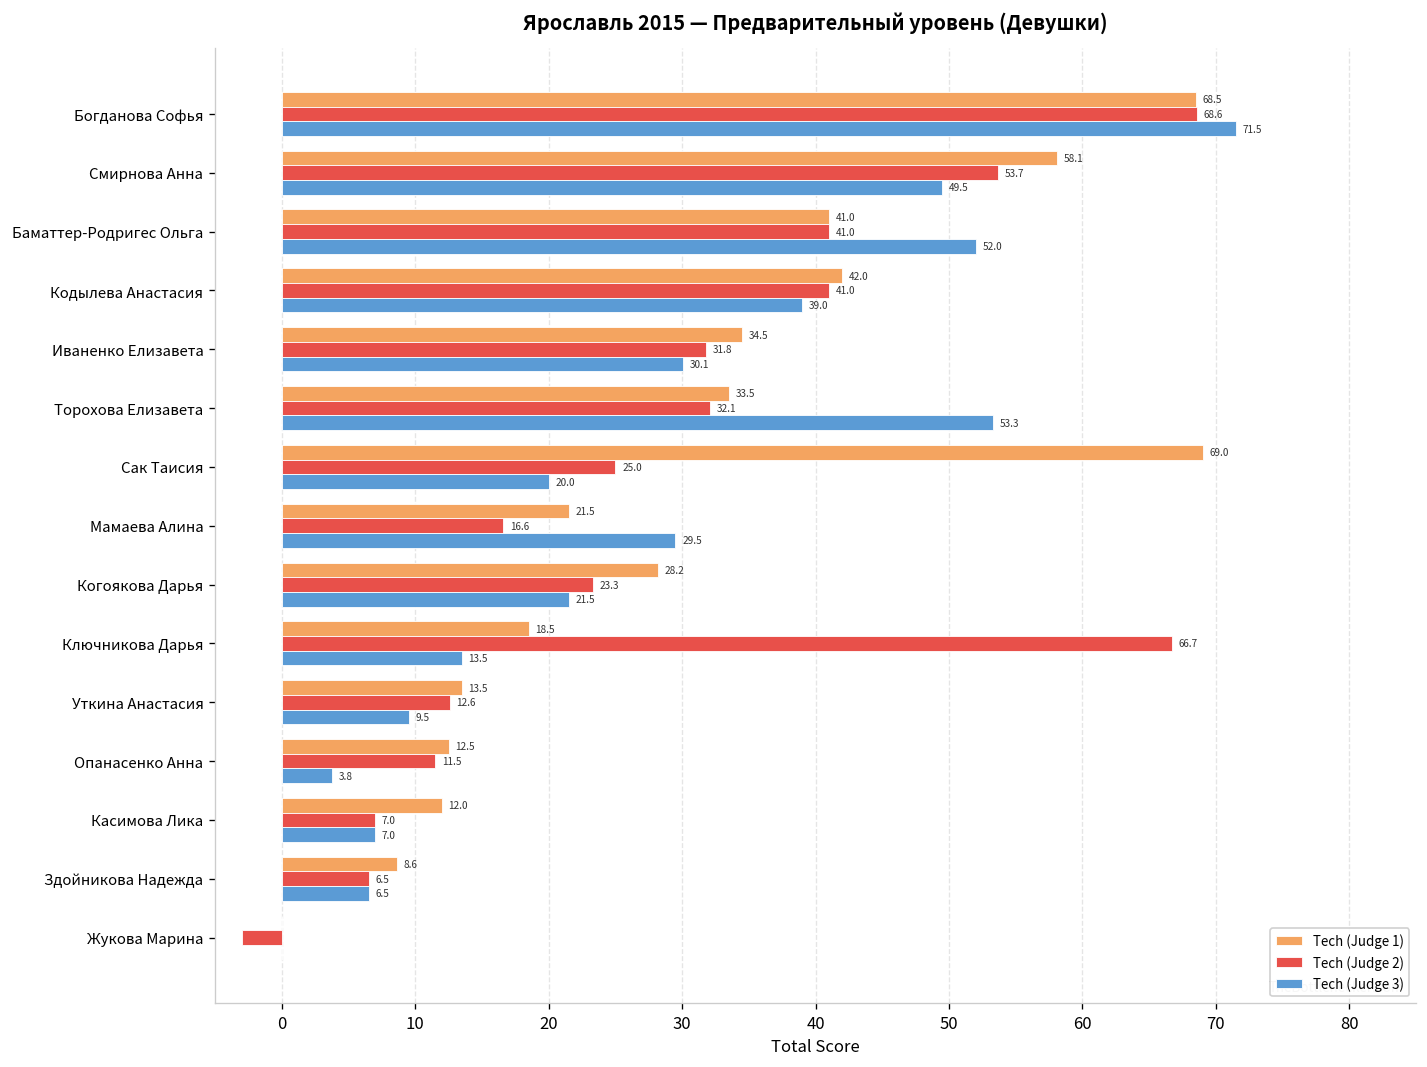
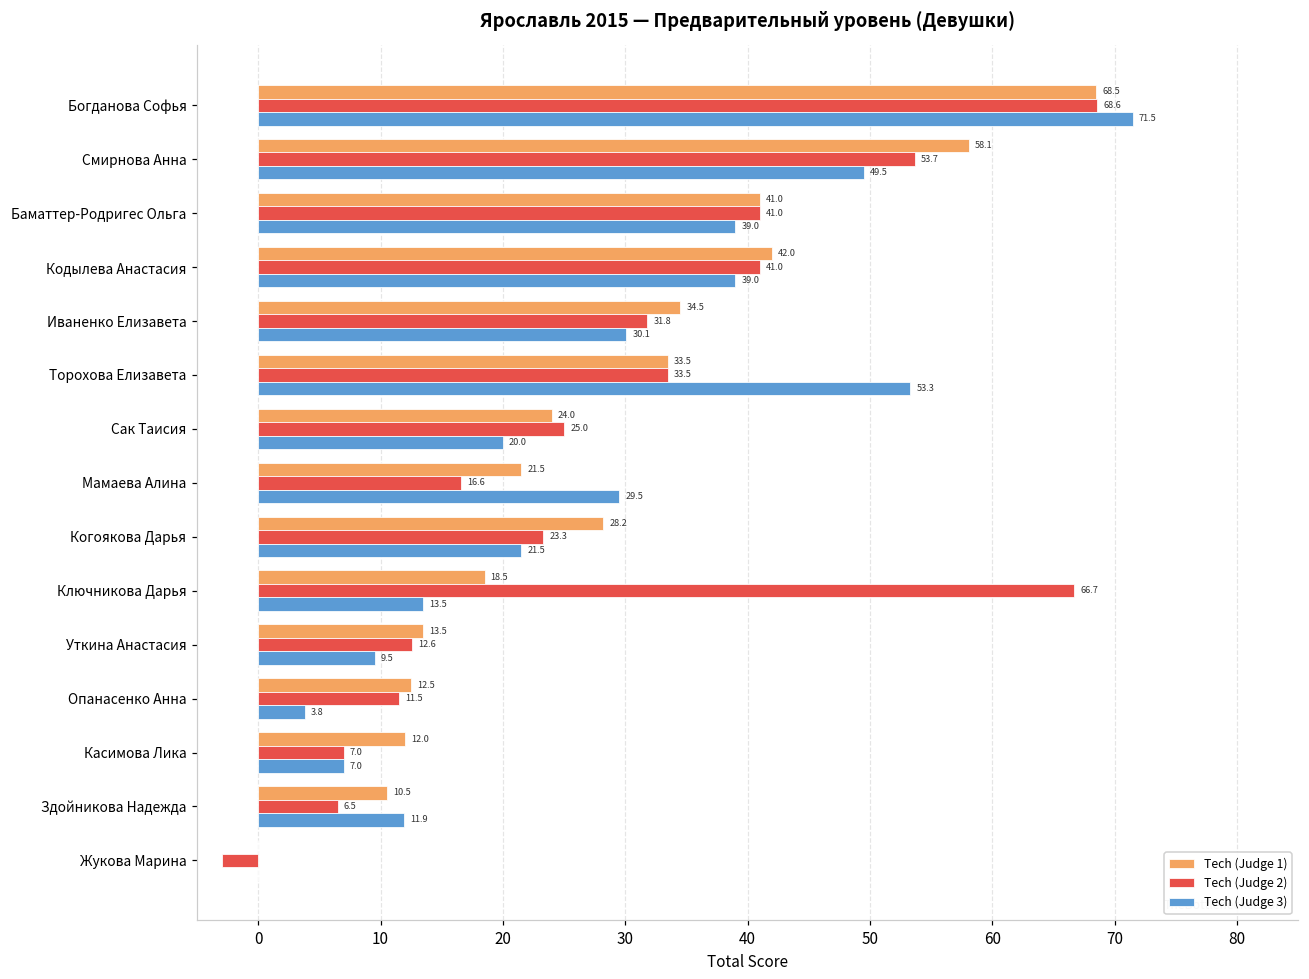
  {
    "Tech (Judge 1)": {
      "Богданова Софья": 68.5,
      "Смирнова Анна": 58.1,
      "Баматтер-Родригес Ольга": 41.0,
      "Кодылева Анастасия": 42.0,
      "Иваненко Елизавета": 34.5,
      "Торохова Елизавета": 33.5,
-     "Сак Таисия": 69.0,
+     "Сак Таисия": 24.0,
      "Мамаева Алина": 21.5,
      "Когоякова Дарья": 28.2,
      "Ключникова Дарья": 18.5,
      "Уткина Анастасия": 13.5,
      "Опанасенко Анна": 12.5,
      "Касимова Лика": 12.0,
-     "Здойникова Надежда": 8.6
+     "Здойникова Надежда": 10.5
    },
    "Tech (Judge 2)": {
      "Богданова Софья": 68.6,
      "Смирнова Анна": 53.7,
      "Баматтер-Родригес Ольга": 41.0,
      "Кодылева Анастасия": 41.0,
      "Иваненко Елизавета": 31.8,
-     "Торохова Елизавета": 32.1,
+     "Торохова Елизавета": 33.5,
      "Сак Таисия": 25.0,
      "Мамаева Алина": 16.6,
      "Когоякова Дарья": 23.3,
      "Ключникова Дарья": 66.7,
      "Уткина Анастасия": 12.6,
      "Опанасенко Анна": 11.5,
      "Касимова Лика": 7.0,
      "Здойникова Надежда": 6.5
    },
    "Tech (Judge 3)": {
      "Богданова Софья": 71.5,
      "Смирнова Анна": 49.5,
-     "Баматтер-Родригес Ольга": 52.0,
+     "Баматтер-Родригес Ольга": 39.0,
      "Кодылева Анастасия": 39.0,
      "Иваненко Елизавета": 30.1,
      "Торохова Елизавета": 53.3,
      "Сак Таисия": 20.0,
      "Мамаева Алина": 29.5,
      "Когоякова Дарья": 21.5,
      "Ключникова Дарья": 13.5,
      "Уткина Анастасия": 9.5,
      "Опанасенко Анна": 3.8,
      "Касимова Лика": 7.0,
-     "Здойникова Надежда": 6.5
+     "Здойникова Надежда": 11.9
    }
  }
